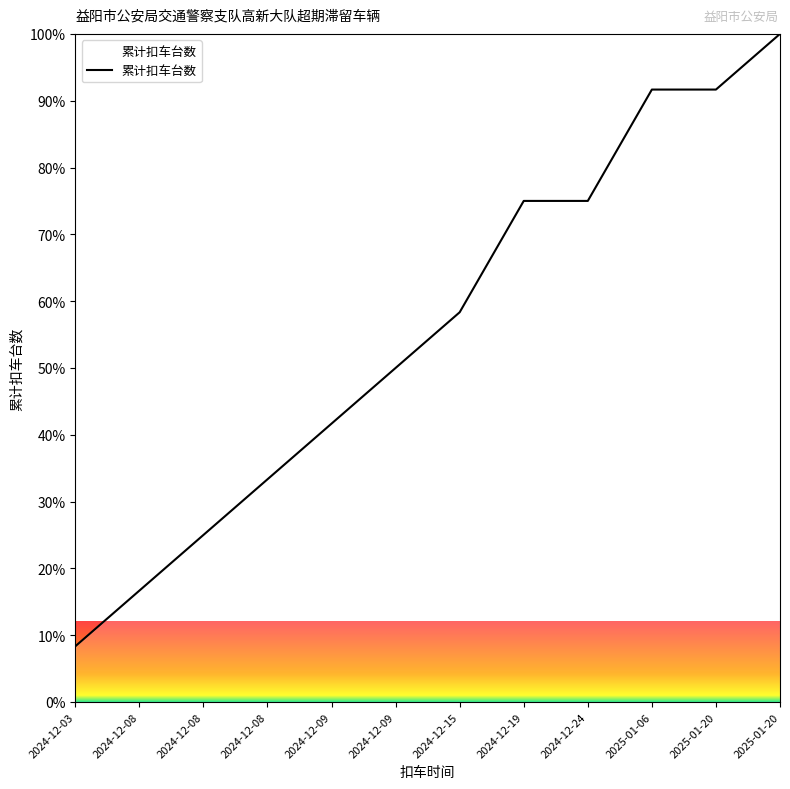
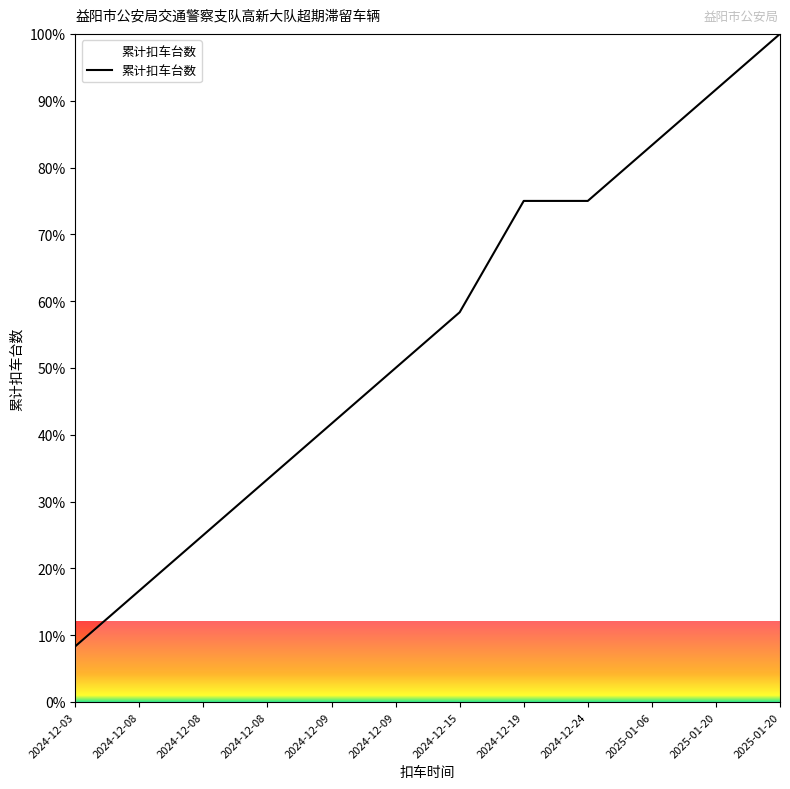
  {
    "2024-12-03": "8%",
    "2024-12-15": "58%",
    "2024-12-19": "75%",
    "2024-12-24": "75%",
-   "2025-01-06": "92%"
+   "2025-01-06": "83%"
  }
